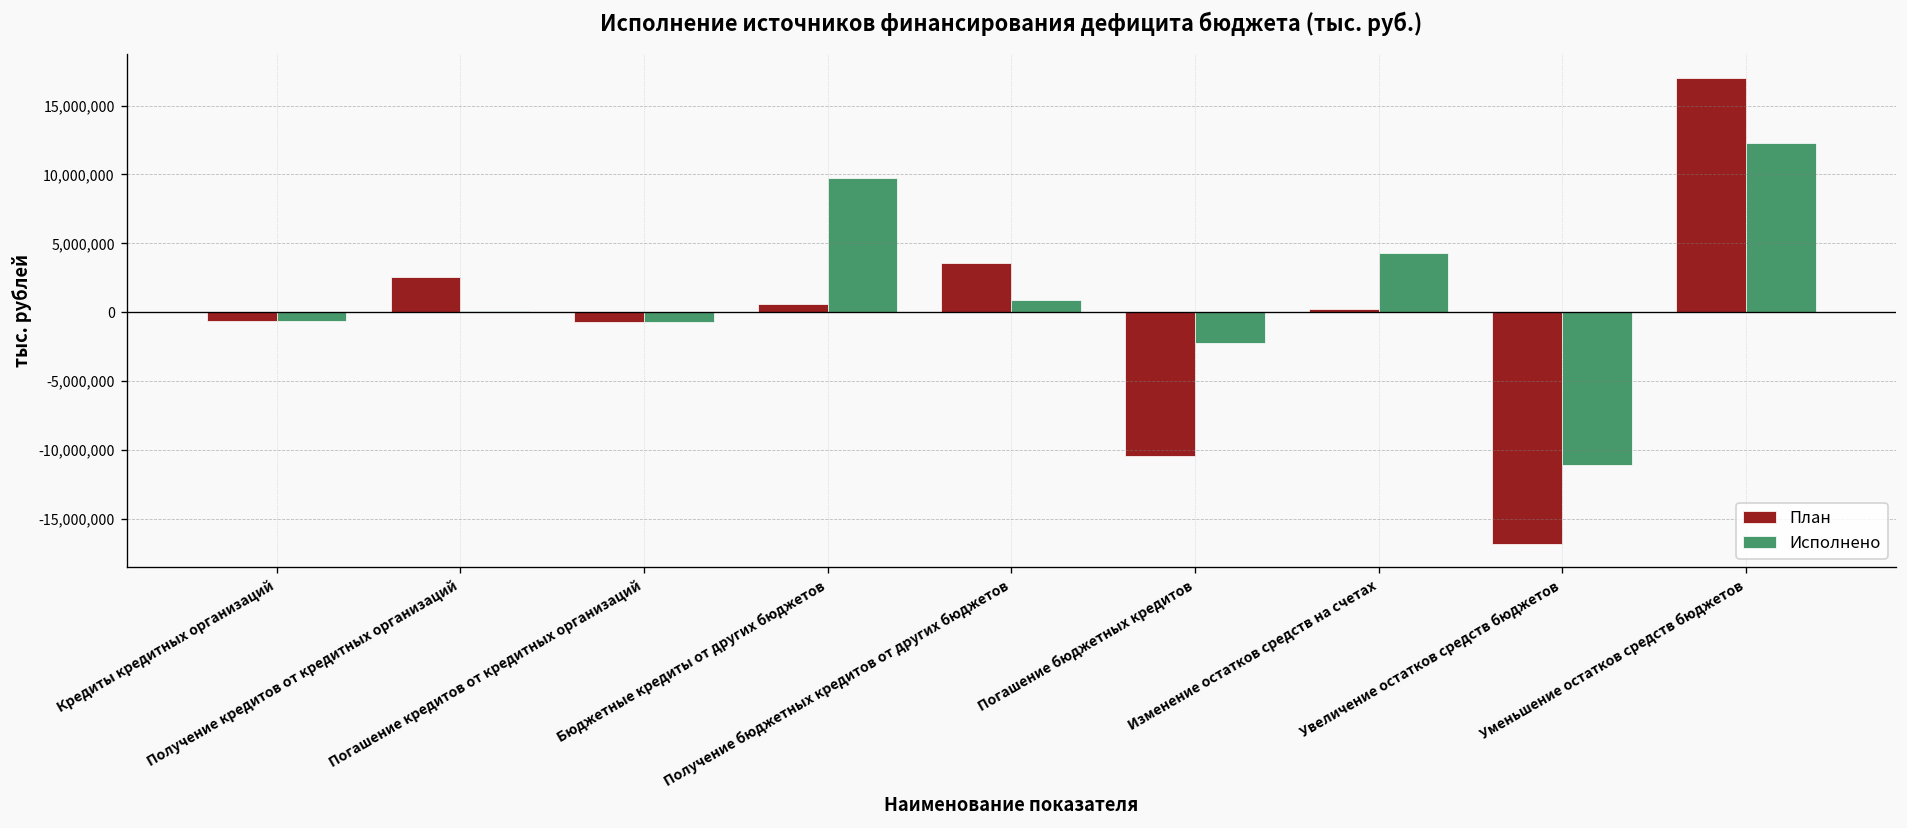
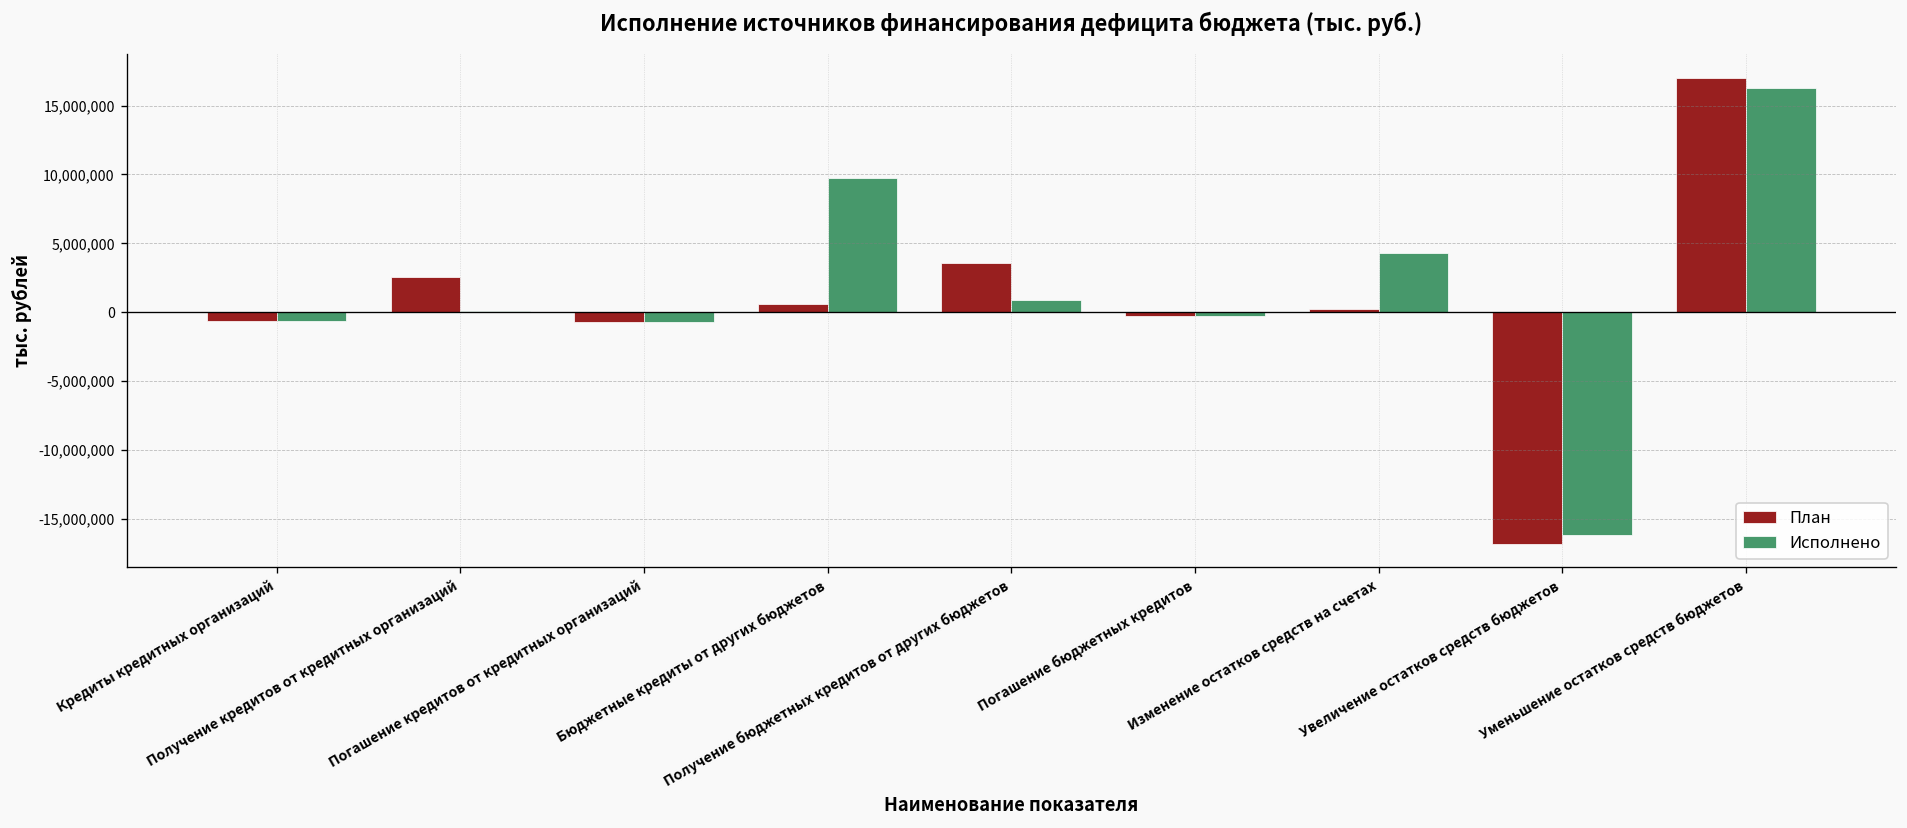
  {
    "План": {
      "Кредиты кредитных организаций": "-600,000",
      "Получение кредитов от кредитных организаций": "2,500,000",
      "Погашение кредитов от кредитных организаций": "-700,000",
      "Бюджетные кредиты от других бюджетов": "600,000",
      "Получение бюджетных кредитов от других бюджетов": "3,500,000",
-     "Погашение бюджетных кредитов": "-10,400,000",
+     "Погашение бюджетных кредитов": "-300,000",
      "Изменение остатков средств на счетах": "200,000",
      "Увеличение остатков средств бюджетов": "-16,800,000",
      "Уменьшение остатков средств бюджетов": "17,000,000"
    },
    "Исполнено": {
      "Кредиты кредитных организаций": "-600,000",
      "Погашение кредитов от кредитных организаций": "-700,000",
      "Бюджетные кредиты от других бюджетов": "9,800,000",
      "Получение бюджетных кредитов от других бюджетов": "900,000",
-     "Погашение бюджетных кредитов": "-2,200,000",
+     "Погашение бюджетных кредитов": "-300,000",
      "Изменение остатков средств на счетах": "4,300,000",
-     "Увеличение остатков средств бюджетов": "-11,100,000",
-     "Уменьшение остатков средств бюджетов": "12,300,000"
+     "Увеличение остатков средств бюджетов": "-16,200,000",
+     "Уменьшение остатков средств бюджетов": "16,300,000"
    }
  }
